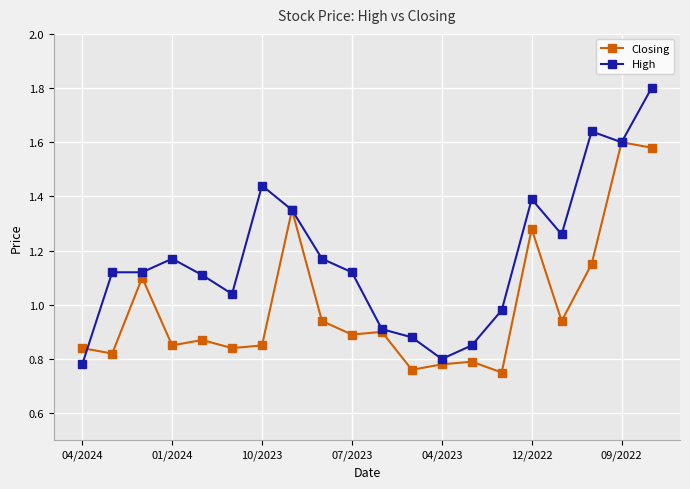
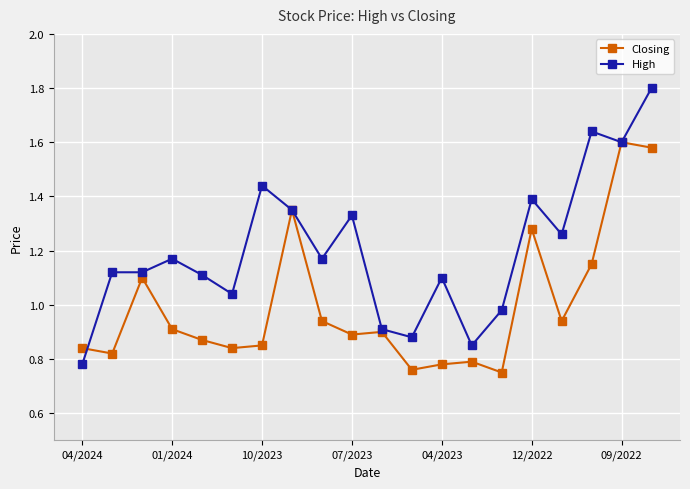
  {
    "Closing": {
      "04/2024": 0.84,
-     "01/2024": 0.85,
+     "01/2024": 0.91,
      "10/2023": 0.85,
      "07/2023": 0.89,
      "04/2023": 0.78,
      "12/2022": 1.28
    },
    "High": {
      "04/2024": 0.78,
      "01/2024": 1.17,
      "10/2023": 1.44,
-     "07/2023": 1.12,
-     "04/2023": 0.8,
+     "07/2023": 1.33,
+     "04/2023": 1.1,
      "12/2022": 1.39
    }
  }
